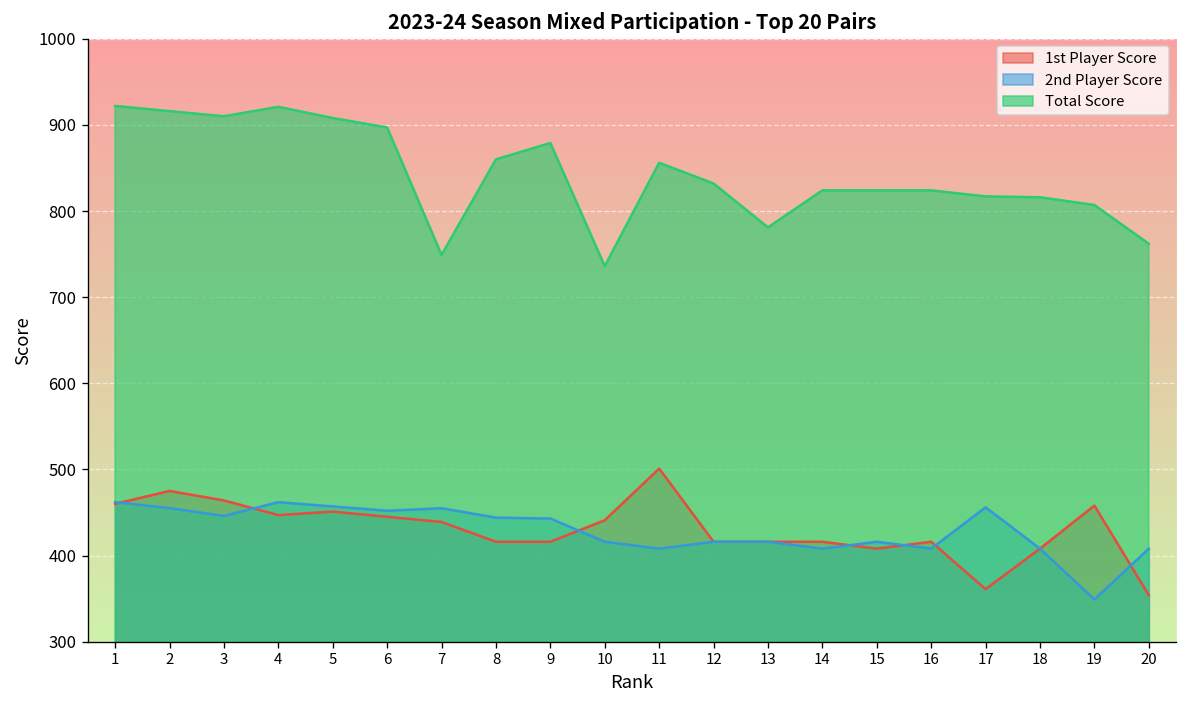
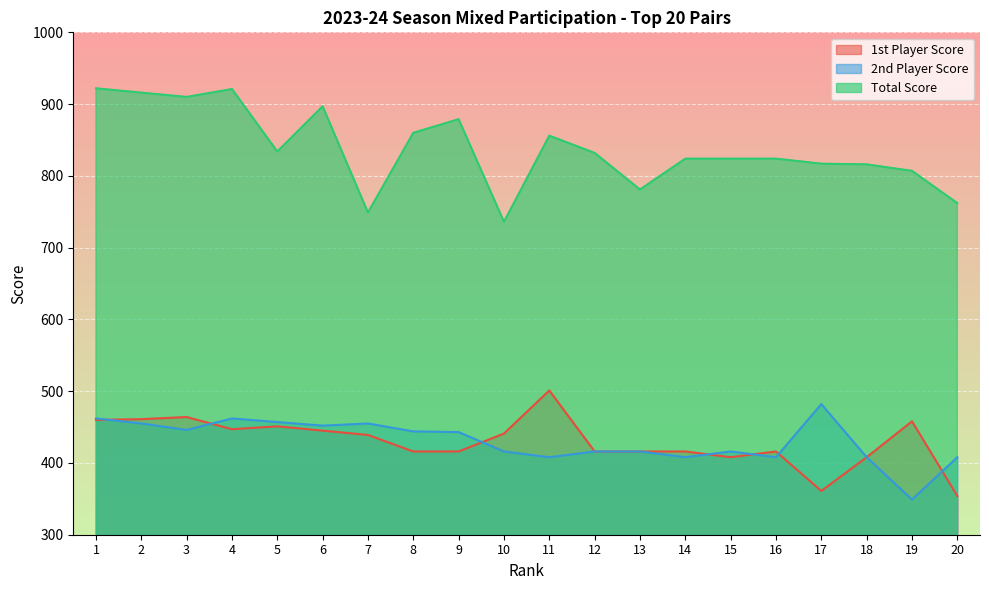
  {
    "1st Player Score": {
-     "2": 480,
+     "2": 460,
      "3": 460,
      "4": 450,
      "5": 450,
      "6": 450,
      "7": 440,
      "8": 420,
      "9": 420,
      "10": 440,
      "11": 500,
      "14": 420,
      "15": 410,
      "16": 420,
      "17": 360,
      "19": 460,
      "20": 350
    },
    "2nd Player Score": {
      "2": 460,
      "3": 450,
      "4": 460,
      "5": 460,
      "6": 450,
      "7": 460,
      "8": 440,
      "9": 440,
      "10": 420,
      "11": 410,
      "14": 410,
      "15": 420,
      "16": 410,
-     "17": 460,
+     "17": 480,
      "19": 350,
      "20": 410
    },
    "Total Score": {
      "1": 920,
      "2": 920,
      "3": 910,
      "4": 920,
-     "5": 910,
+     "5": 830,
      "6": 900,
      "7": 750,
      "8": 860,
      "9": 880,
      "10": 740,
      "11": 860,
      "12": 830,
      "13": 780,
      "14": 820,
      "15": 820,
      "16": 820,
      "17": 820,
      "18": 820,
      "19": 810,
      "20": 760
    }
  }
